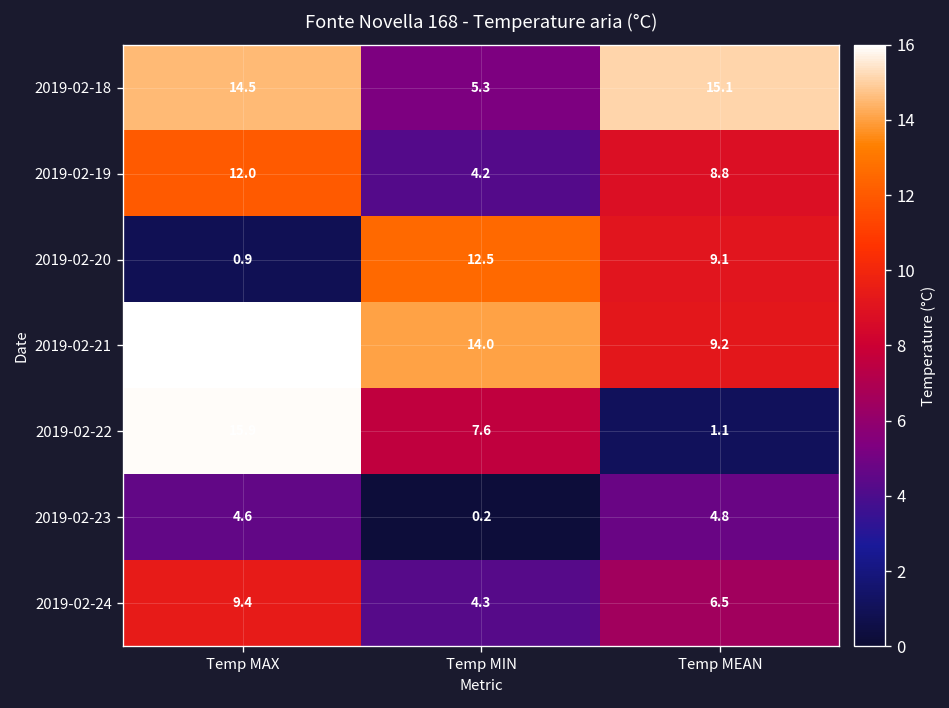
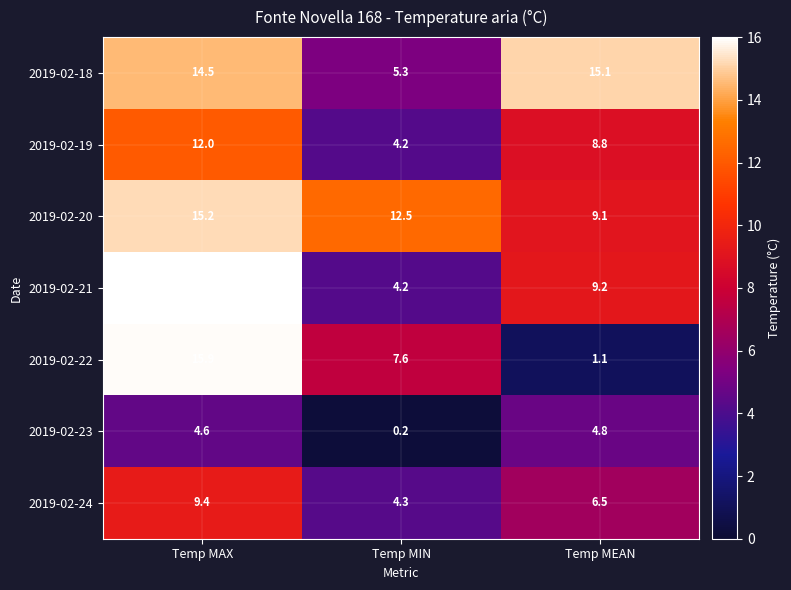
  {
    "2019-02-18": {
      "Temp MAX": 14.5,
      "Temp MIN": 5.3,
      "Temp MEAN": 15.1
    },
    "2019-02-19": {
      "Temp MAX": 12.0,
      "Temp MIN": 4.2,
      "Temp MEAN": 8.8
    },
    "2019-02-20": {
-     "Temp MAX": 0.9,
+     "Temp MAX": 15.2,
      "Temp MIN": 12.5,
      "Temp MEAN": 9.1
    },
    "2019-02-21": {
-     "Temp MIN": 14.0,
+     "Temp MIN": 4.2,
      "Temp MEAN": 9.2
    },
    "2019-02-22": {
      "Temp MIN": 7.6,
      "Temp MEAN": 1.1
    },
    "2019-02-23": {
      "Temp MAX": 4.6,
      "Temp MIN": 0.2,
      "Temp MEAN": 4.8
    },
    "2019-02-24": {
      "Temp MAX": 9.4,
      "Temp MIN": 4.3,
      "Temp MEAN": 6.5
    }
  }
